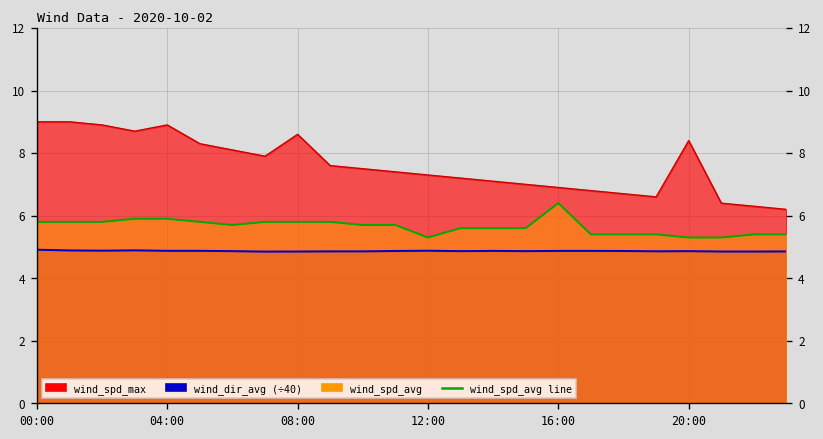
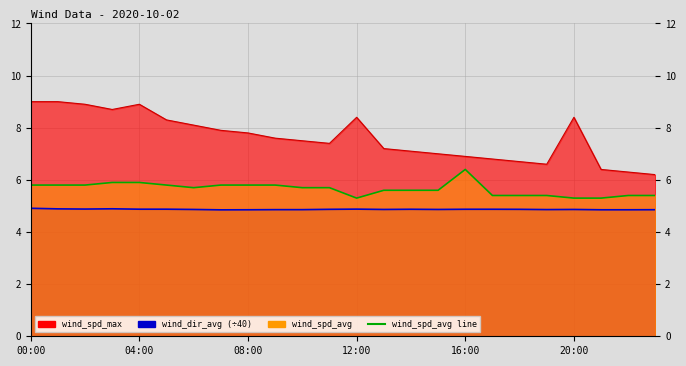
  {
    "wind_spd_max": {
      "00:00": 9.0,
      "04:00": 8.9,
-     "08:00": 8.6,
-     "12:00": 7.3,
+     "08:00": 7.8,
+     "12:00": 8.4,
      "16:00": 6.9,
      "20:00": 8.4
    },
    "wind_spd_avg": {
      "00:00": 5.8,
      "04:00": 5.9,
      "08:00": 5.8,
      "12:00": 5.3,
      "16:00": 6.4,
      "20:00": 5.3
    }
  }
